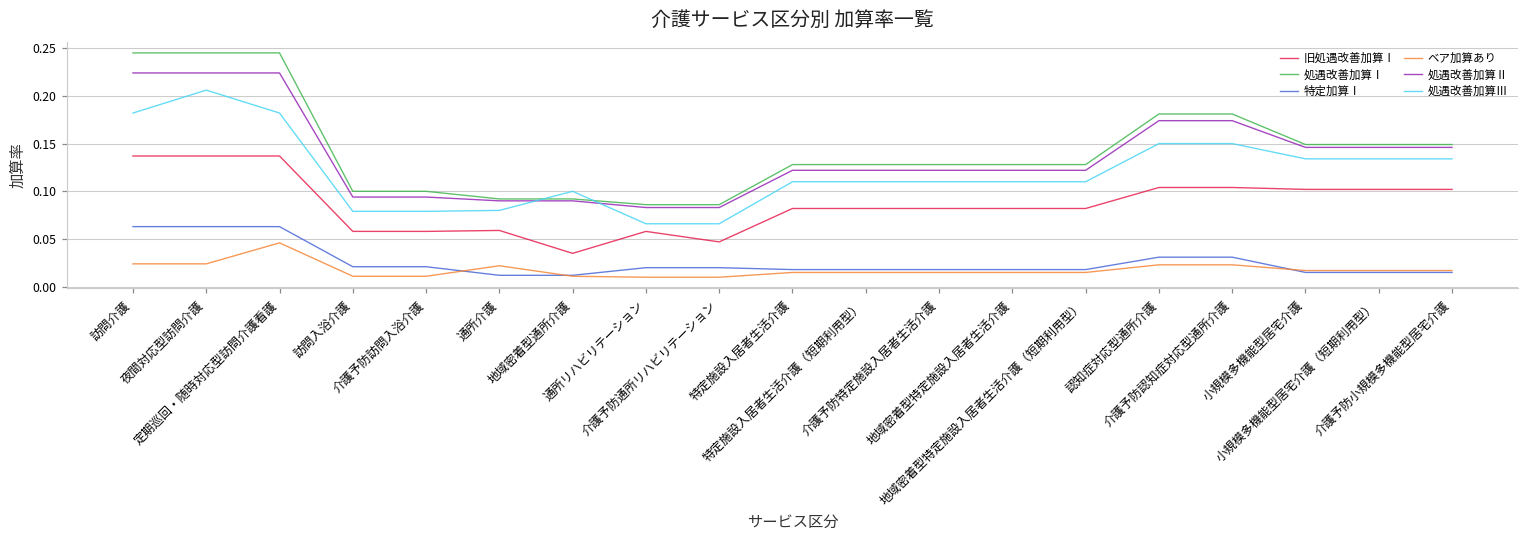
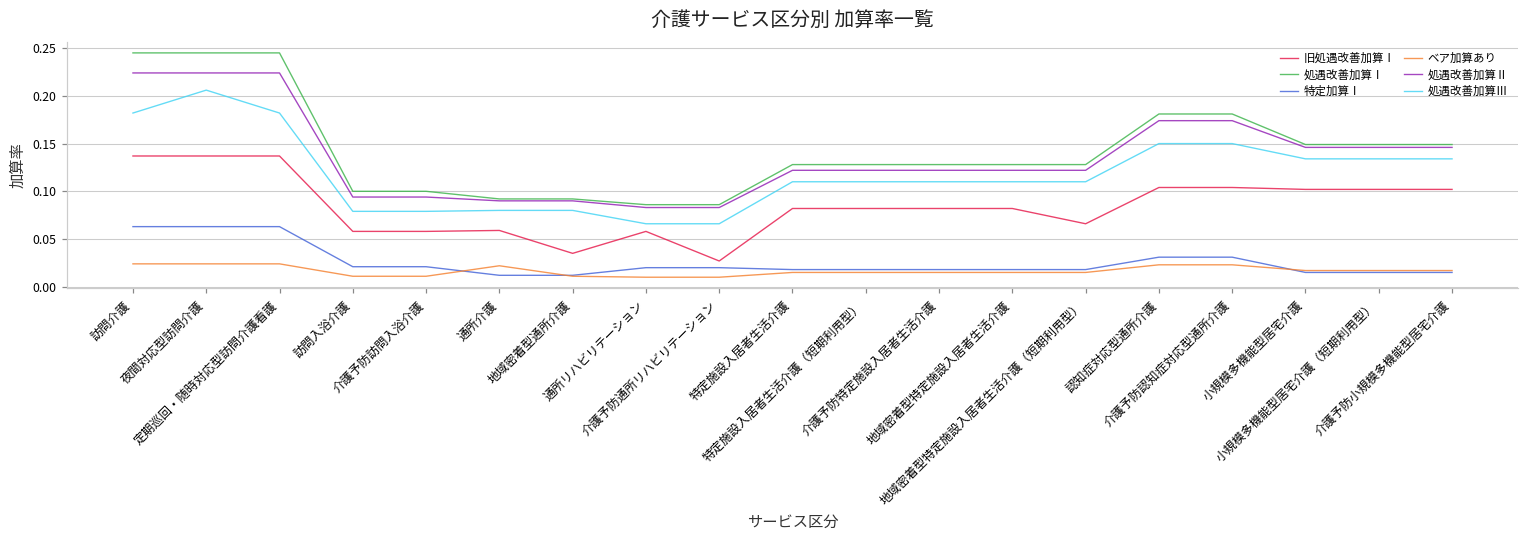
  {
    "旧処遇改善加算Ⅰ": {
      "訪問介護": 0.14,
      "夜間対応型訪問介護": 0.14,
      "定期巡回・随時対応型訪問介護看護": 0.14,
      "訪問入浴介護": 0.06,
      "介護予防訪問入浴介護": 0.06,
      "通所介護": 0.06,
      "地域密着型通所介護": 0.04,
      "通所リハビリテーション": 0.06,
-     "介護予防通所リハビリテーション": 0.05,
+     "介護予防通所リハビリテーション": 0.03,
      "特定施設入居者生活介護": 0.08,
      "特定施設入居者生活介護（短期利用型）": 0.08,
      "介護予防特定施設入居者生活介護": 0.08,
      "地域密着型特定施設入居者生活介護": 0.08,
-     "地域密着型特定施設入居者生活介護（短期利用型）": 0.08,
+     "地域密着型特定施設入居者生活介護（短期利用型）": 0.07,
      "認知症対応型通所介護": 0.10,
      "介護予防認知症対応型通所介護": 0.10,
      "小規模多機能型居宅介護": 0.10,
      "小規模多機能型居宅介護（短期利用型）": 0.10,
      "介護予防小規模多機能型居宅介護": 0.10
    },
    "処遇改善加算Ⅰ": {
      "訪問介護": 0.25,
      "夜間対応型訪問介護": 0.25,
      "定期巡回・随時対応型訪問介護看護": 0.25,
      "訪問入浴介護": 0.10,
      "介護予防訪問入浴介護": 0.10,
      "通所リハビリテーション": 0.09,
      "介護予防通所リハビリテーション": 0.09,
      "特定施設入居者生活介護": 0.13,
      "特定施設入居者生活介護（短期利用型）": 0.13,
      "介護予防特定施設入居者生活介護": 0.13,
      "地域密着型特定施設入居者生活介護": 0.13,
      "地域密着型特定施設入居者生活介護（短期利用型）": 0.13,
      "認知症対応型通所介護": 0.18,
      "介護予防認知症対応型通所介護": 0.18,
      "小規模多機能型居宅介護": 0.15,
      "小規模多機能型居宅介護（短期利用型）": 0.15,
      "介護予防小規模多機能型居宅介護": 0.15
    },
    "特定加算Ⅰ": {
      "訪問介護": 0.06,
      "夜間対応型訪問介護": 0.06,
      "定期巡回・随時対応型訪問介護看護": 0.06,
      "訪問入浴介護": 0.02,
      "介護予防訪問入浴介護": 0.02,
      "通所介護": 0.01,
      "通所リハビリテーション": 0.02,
      "介護予防通所リハビリテーション": 0.02,
      "特定施設入居者生活介護": 0.02,
      "特定施設入居者生活介護（短期利用型）": 0.02,
      "介護予防特定施設入居者生活介護": 0.02,
      "地域密着型特定施設入居者生活介護": 0.02,
      "地域密着型特定施設入居者生活介護（短期利用型）": 0.02,
      "認知症対応型通所介護": 0.03,
      "介護予防認知症対応型通所介護": 0.03
    },
    "ベア加算あり": {
      "訪問介護": 0.02,
      "夜間対応型訪問介護": 0.02,
-     "定期巡回・随時対応型訪問介護看護": 0.05,
+     "定期巡回・随時対応型訪問介護看護": 0.02,
      "訪問入浴介護": 0.01,
      "介護予防訪問入浴介護": 0.01,
      "通所介護": 0.02,
      "通所リハビリテーション": 0.01,
      "介護予防通所リハビリテーション": 0.01,
      "特定施設入居者生活介護": 0.02,
      "特定施設入居者生活介護（短期利用型）": 0.02,
      "介護予防特定施設入居者生活介護": 0.02,
      "地域密着型特定施設入居者生活介護": 0.02,
      "地域密着型特定施設入居者生活介護（短期利用型）": 0.02,
      "認知症対応型通所介護": 0.02,
      "介護予防認知症対応型通所介護": 0.02
    },
    "処遇改善加算Ⅱ": {
      "訪問介護": 0.22,
      "夜間対応型訪問介護": 0.22,
      "定期巡回・随時対応型訪問介護看護": 0.22,
      "訪問入浴介護": 0.09,
      "介護予防訪問入浴介護": 0.09,
      "通所リハビリテーション": 0.08,
      "介護予防通所リハビリテーション": 0.08,
      "特定施設入居者生活介護": 0.12,
      "特定施設入居者生活介護（短期利用型）": 0.12,
      "介護予防特定施設入居者生活介護": 0.12,
      "地域密着型特定施設入居者生活介護": 0.12,
      "地域密着型特定施設入居者生活介護（短期利用型）": 0.12,
      "認知症対応型通所介護": 0.17,
      "介護予防認知症対応型通所介護": 0.17,
      "小規模多機能型居宅介護": 0.15,
      "小規模多機能型居宅介護（短期利用型）": 0.15,
      "介護予防小規模多機能型居宅介護": 0.15
    },
    "処遇改善加算Ⅲ": {
      "訪問介護": 0.18,
      "夜間対応型訪問介護": 0.21,
      "定期巡回・随時対応型訪問介護看護": 0.18,
      "訪問入浴介護": 0.08,
      "介護予防訪問入浴介護": 0.08,
      "通所介護": 0.08,
-     "地域密着型通所介護": 0.10,
+     "地域密着型通所介護": 0.08,
      "通所リハビリテーション": 0.07,
      "介護予防通所リハビリテーション": 0.07,
      "特定施設入居者生活介護": 0.11,
      "特定施設入居者生活介護（短期利用型）": 0.11,
      "介護予防特定施設入居者生活介護": 0.11,
      "地域密着型特定施設入居者生活介護": 0.11,
      "地域密着型特定施設入居者生活介護（短期利用型）": 0.11,
      "認知症対応型通所介護": 0.15,
      "介護予防認知症対応型通所介護": 0.15,
      "小規模多機能型居宅介護": 0.13,
      "小規模多機能型居宅介護（短期利用型）": 0.13,
      "介護予防小規模多機能型居宅介護": 0.13
    }
  }
